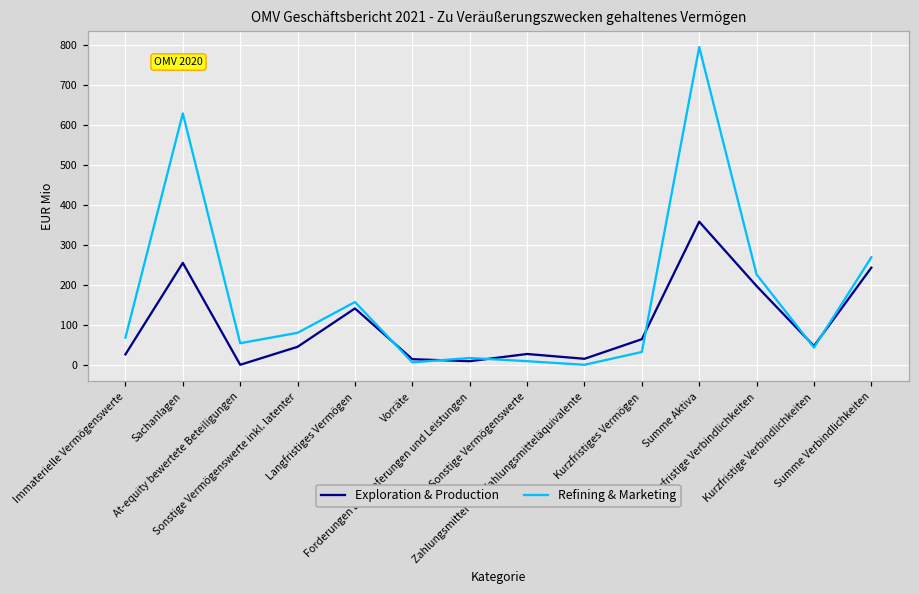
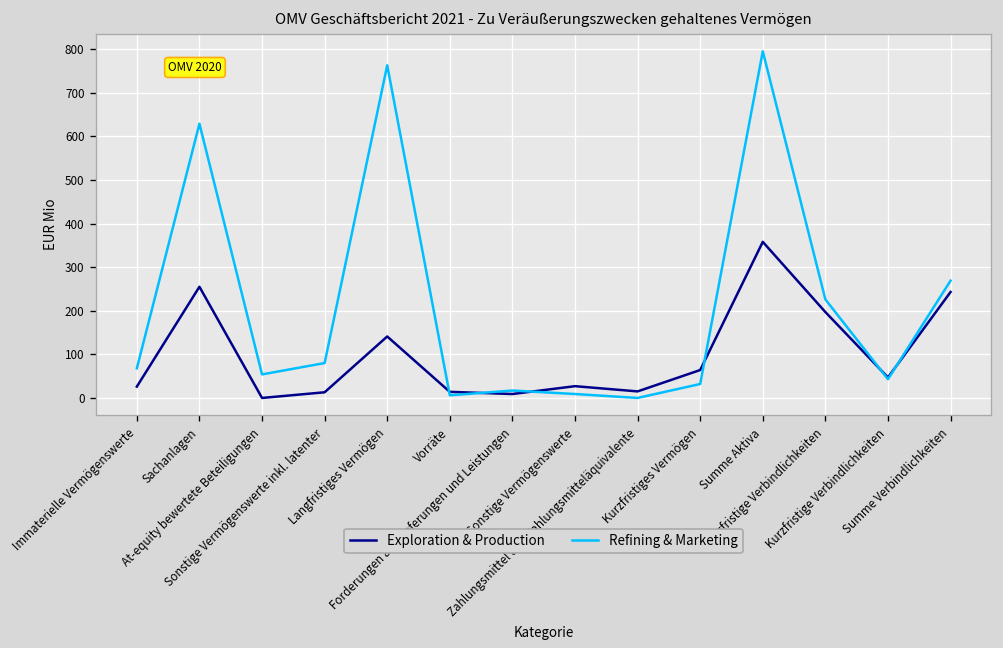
  {
    "Exploration & Production": {
      "Immaterielle Vermögenswerte": 30,
      "Sachanlagen": 260,
      "At-equity bewertete Beteiligungen": 0,
-     "Sonstige Vermögenswerte inkl. latenter": 50,
+     "Sonstige Vermögenswerte inkl. latenter": 10,
      "Langfristiges Vermögen": 140,
      "Vorräte": 10,
      "Forderungen aus Lieferungen und Leistungen": 10,
      "Sonstige Vermögenswerte": 30,
      "Zahlungsmittel und Zahlungsmitteläquivalente": 20,
      "Kurzfristiges Vermögen": 60,
      "Summe Aktiva": 360,
      "Langfristige Verbindlichkeiten": 200,
      "Summe Verbindlichkeiten": 240
    },
    "Refining & Marketing": {
      "Immaterielle Vermögenswerte": 70,
      "Sachanlagen": 630,
      "At-equity bewertete Beteiligungen": 50,
      "Sonstige Vermögenswerte inkl. latenter": 80,
-     "Langfristiges Vermögen": 160,
+     "Langfristiges Vermögen": 760,
      "Vorräte": 10,
      "Forderungen aus Lieferungen und Leistungen": 20,
      "Sonstige Vermögenswerte": 10,
      "Zahlungsmittel und Zahlungsmitteläquivalente": 0,
      "Kurzfristiges Vermögen": 30,
      "Summe Aktiva": 800,
      "Langfristige Verbindlichkeiten": 230,
      "Summe Verbindlichkeiten": 270
    }
  }
